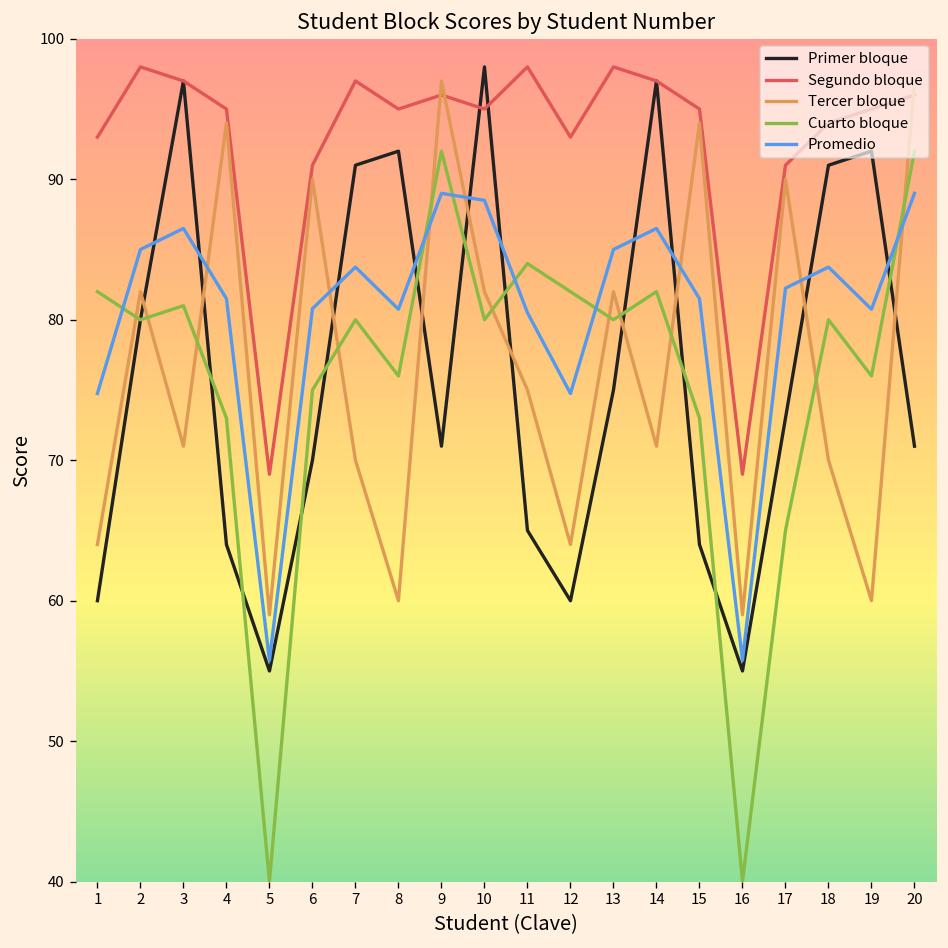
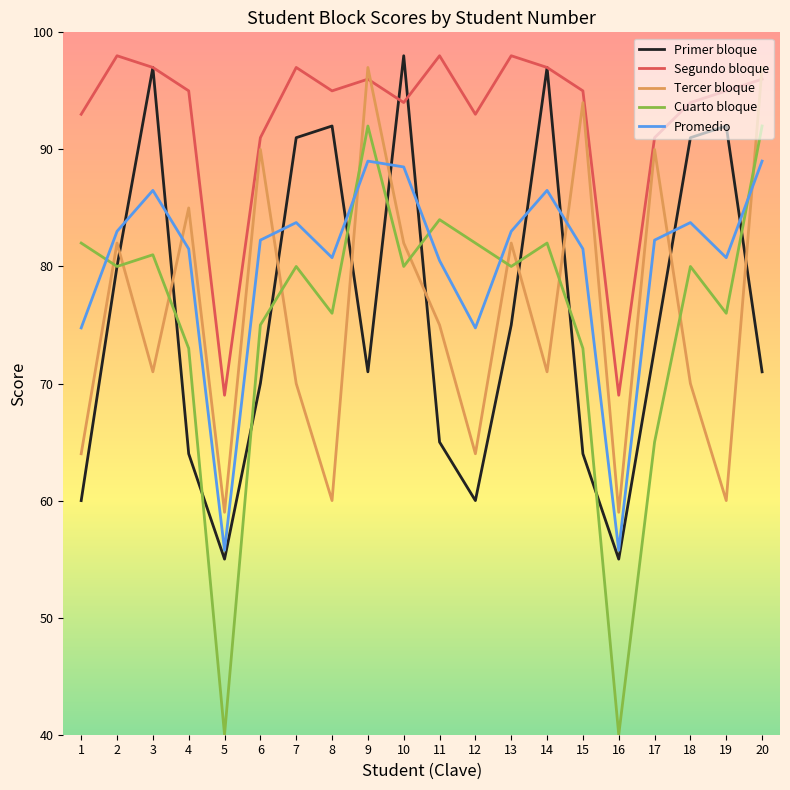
  {
    "Primer bloque": {
      "1": 60.0,
      "4": 64.0,
      "5": 55.0,
      "6": 70.0,
      "7": 91.0,
      "8": 92.0,
      "9": 71.0,
      "10": 98.0,
      "11": 65.0,
      "12": 60.0,
      "13": 75.0,
      "15": 64.0,
      "16": 55.0,
      "17": 73.0,
      "20": 71.0
    },
    "Segundo bloque": {
      "1": 93,
      "2": 98,
      "4": 95,
      "5": 69,
      "6": 91,
      "7": 97,
      "8": 95,
      "9": 96,
-     "10": 95,
+     "10": 94,
      "11": 98,
      "12": 93,
      "13": 98,
      "15": 95,
      "16": 69
    },
    "Tercer bloque": {
      "1": 64,
      "2": 82,
      "3": 71,
-     "4": 94,
+     "4": 85,
      "5": 59,
      "6": 90,
      "7": 70,
      "8": 60,
      "9": 97,
      "10": 82,
      "11": 75,
      "12": 64,
      "13": 82,
      "14": 71,
      "15": 94,
      "16": 59,
      "17": 90,
      "18": 70,
      "19": 60
    },
    "Cuarto bloque": {
      "1": 82.0,
      "3": 81.0,
      "4": 73.0,
      "5": 40.0,
      "6": 75.0,
      "7": 80.0,
      "8": 76.0,
      "9": 92.0,
      "10": 80.0,
      "11": 84.0,
      "12": 82.0,
      "13": 80.0,
      "14": 82.0,
      "15": 73.0,
      "16": 40.0,
      "17": 65.0,
      "18": 80.0,
      "19": 76.0
    },
    "Promedio": {
      "1": 74.8,
-     "2": 85,
+     "2": 83,
      "3": 86.5,
      "4": 81.5,
      "5": 55.8,
-     "6": 80.8,
+     "6": 82.3,
      "7": 83.8,
      "8": 80.8,
      "9": 89.0,
      "10": 88.5,
      "11": 80.5,
      "12": 74.8,
-     "13": 85,
+     "13": 83,
      "14": 86.5,
      "15": 81.5,
      "16": 55.8,
      "17": 82.3,
      "18": 83.8,
      "19": 80.8,
      "20": 89.0
    }
  }
